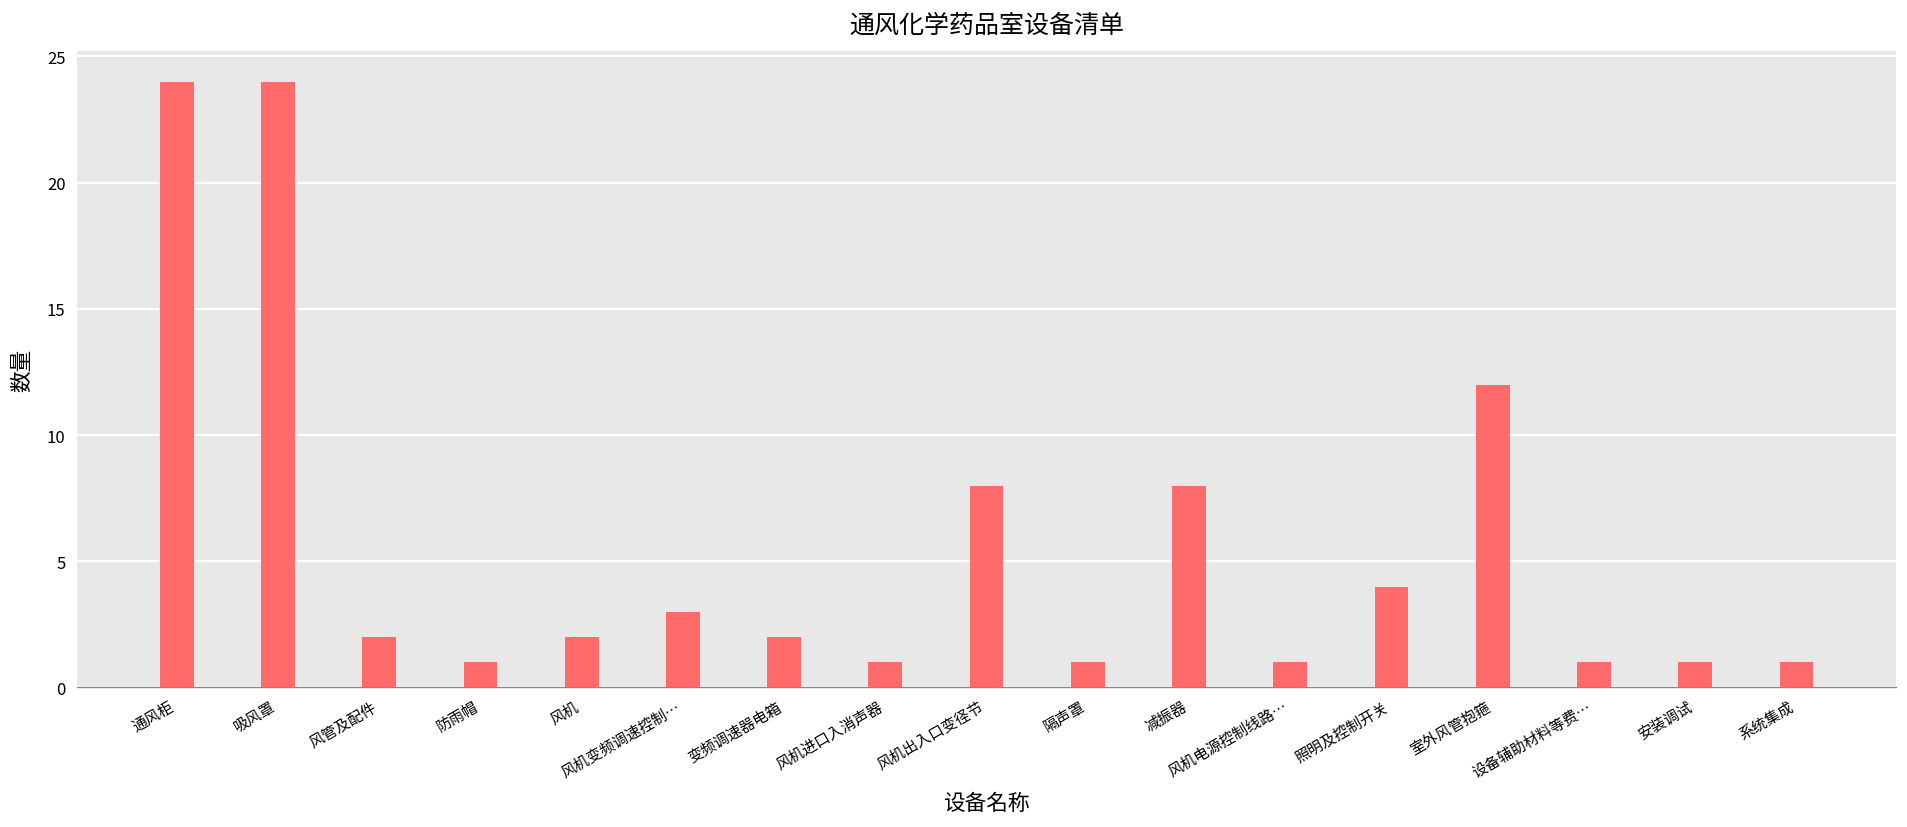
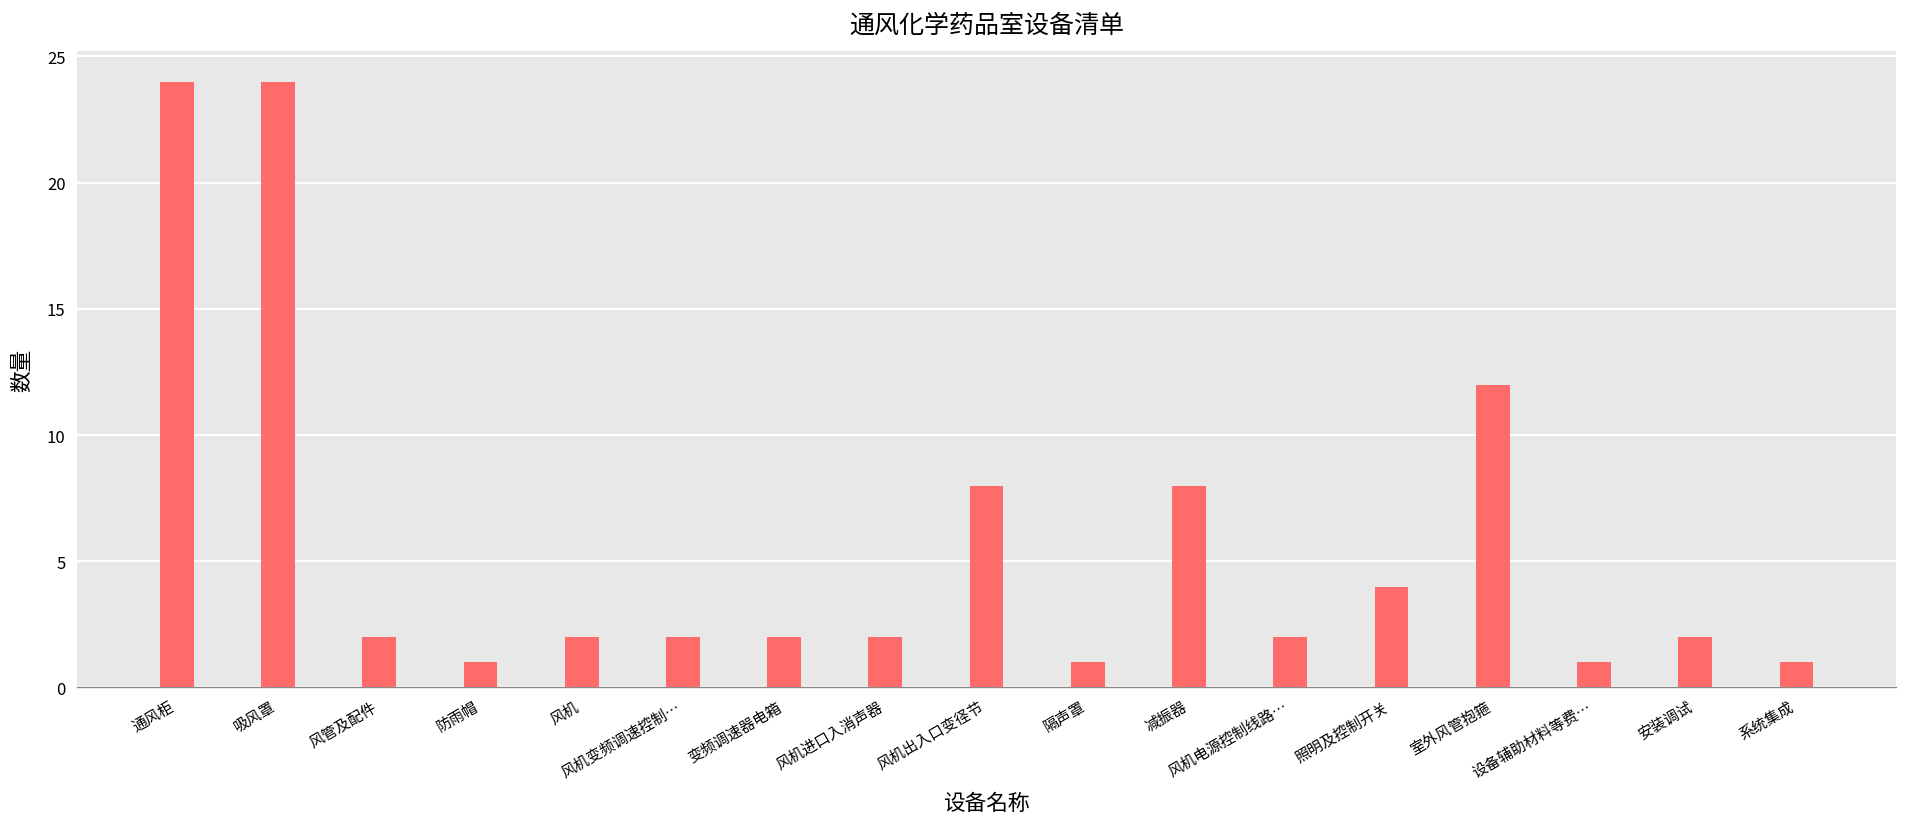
  {
    "通风柜": 24,
    "吸风罩": 24,
    "风管及配件": 2,
    "防雨帽": 1,
    "风机": 2,
-   "风机变频调速控制…": 3,
+   "风机变频调速控制…": 2,
    "变频调速器电箱": 2,
-   "风机进口入消声器": 1,
+   "风机进口入消声器": 2,
    "风机出入口变径节": 8,
    "隔声罩": 1,
    "减振器": 8,
-   "风机电源控制线路…": 1,
+   "风机电源控制线路…": 2,
    "照明及控制开关": 4,
    "室外风管抱箍": 12,
    "设备辅助材料等费…": 1,
-   "安装调试": 1,
+   "安装调试": 2,
    "系统集成": 1
  }
